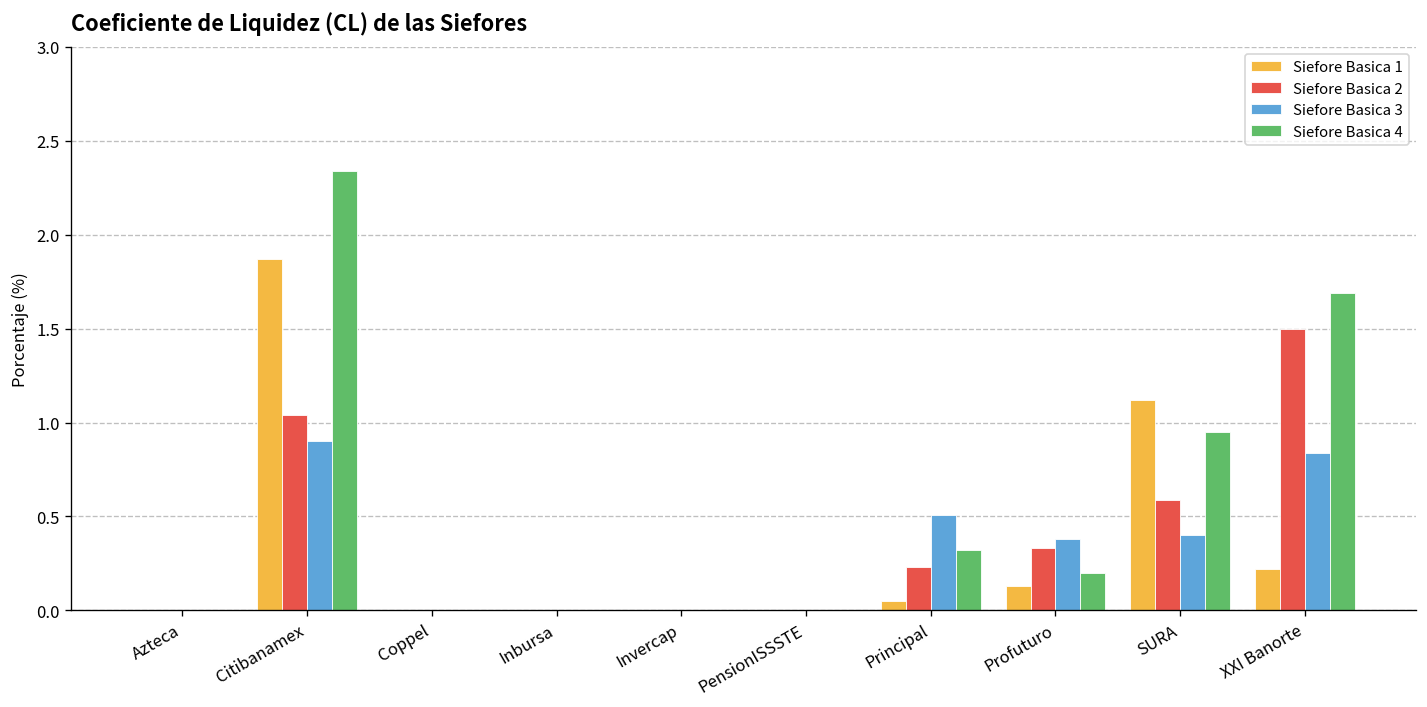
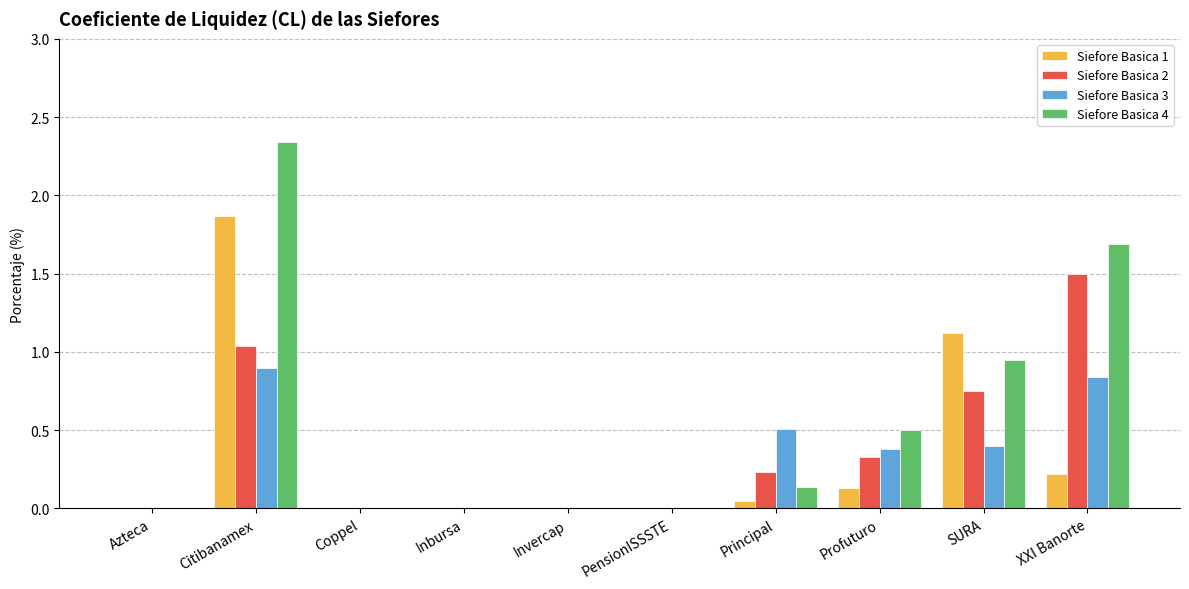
  {
    "Siefore Basica 1": {
      "Azteca": 0.00,
      "Citibanamex": 1.87,
      "Coppel": 0.00,
      "Inbursa": 0.00,
      "Invercap": 0.00,
      "PensionISSSTE": 0.00,
      "Principal": 0.05,
      "Profuturo": 0.13,
      "SURA": 1.12,
      "XXI Banorte": 0.22
    },
    "Siefore Basica 2": {
      "Azteca": 0.00,
      "Citibanamex": 1.04,
      "Coppel": 0.00,
      "Inbursa": 0.00,
      "Invercap": 0.00,
      "PensionISSSTE": 0.00,
      "Principal": 0.23,
      "Profuturo": 0.33,
-     "SURA": 0.59,
+     "SURA": 0.75,
      "XXI Banorte": 1.50
    },
    "Siefore Basica 3": {
      "Azteca": 0.00,
      "Citibanamex": 0.90,
      "Coppel": 0.00,
      "Inbursa": 0.00,
      "Invercap": 0.00,
      "PensionISSSTE": 0.00,
      "Principal": 0.51,
      "Profuturo": 0.38,
      "SURA": 0.40,
      "XXI Banorte": 0.84
    },
    "Siefore Basica 4": {
      "Azteca": 0.00,
      "Citibanamex": 2.34,
      "Coppel": 0.00,
      "Inbursa": 0.00,
      "Invercap": 0.00,
      "PensionISSSTE": 0.00,
-     "Principal": 0.32,
-     "Profuturo": 0.2,
+     "Principal": 0.14,
+     "Profuturo": 0.5,
      "SURA": 0.95,
      "XXI Banorte": 1.69
    }
  }
